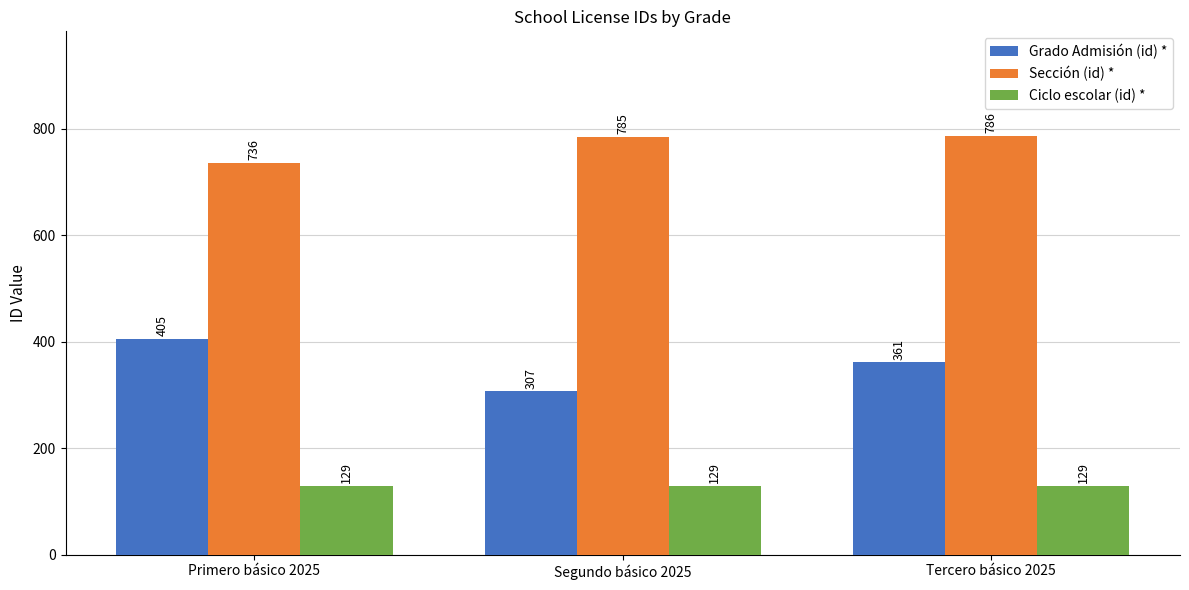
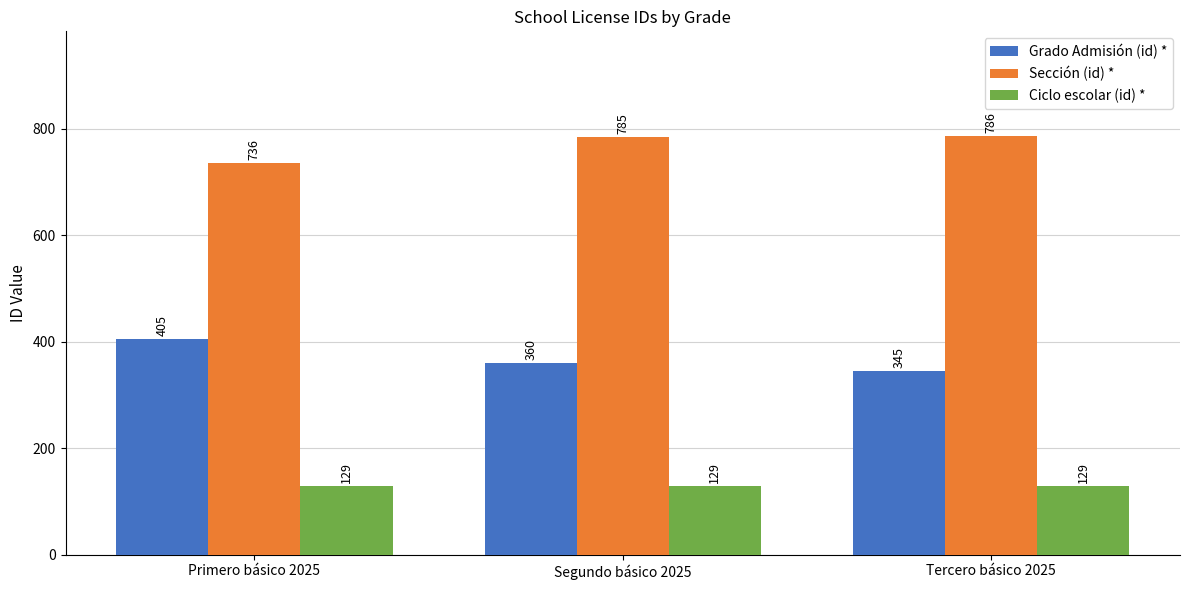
  {
    "Grado Admisión (id) *": {
      "Primero básico 2025": 405,
-     "Segundo básico 2025": 307,
-     "Tercero básico 2025": 361
+     "Segundo básico 2025": 360,
+     "Tercero básico 2025": 345
    },
    "Sección (id) *": {
      "Primero básico 2025": 736,
      "Segundo básico 2025": 785,
      "Tercero básico 2025": 786
    },
    "Ciclo escolar (id) *": {
      "Primero básico 2025": 129,
      "Segundo básico 2025": 129,
      "Tercero básico 2025": 129
    }
  }
